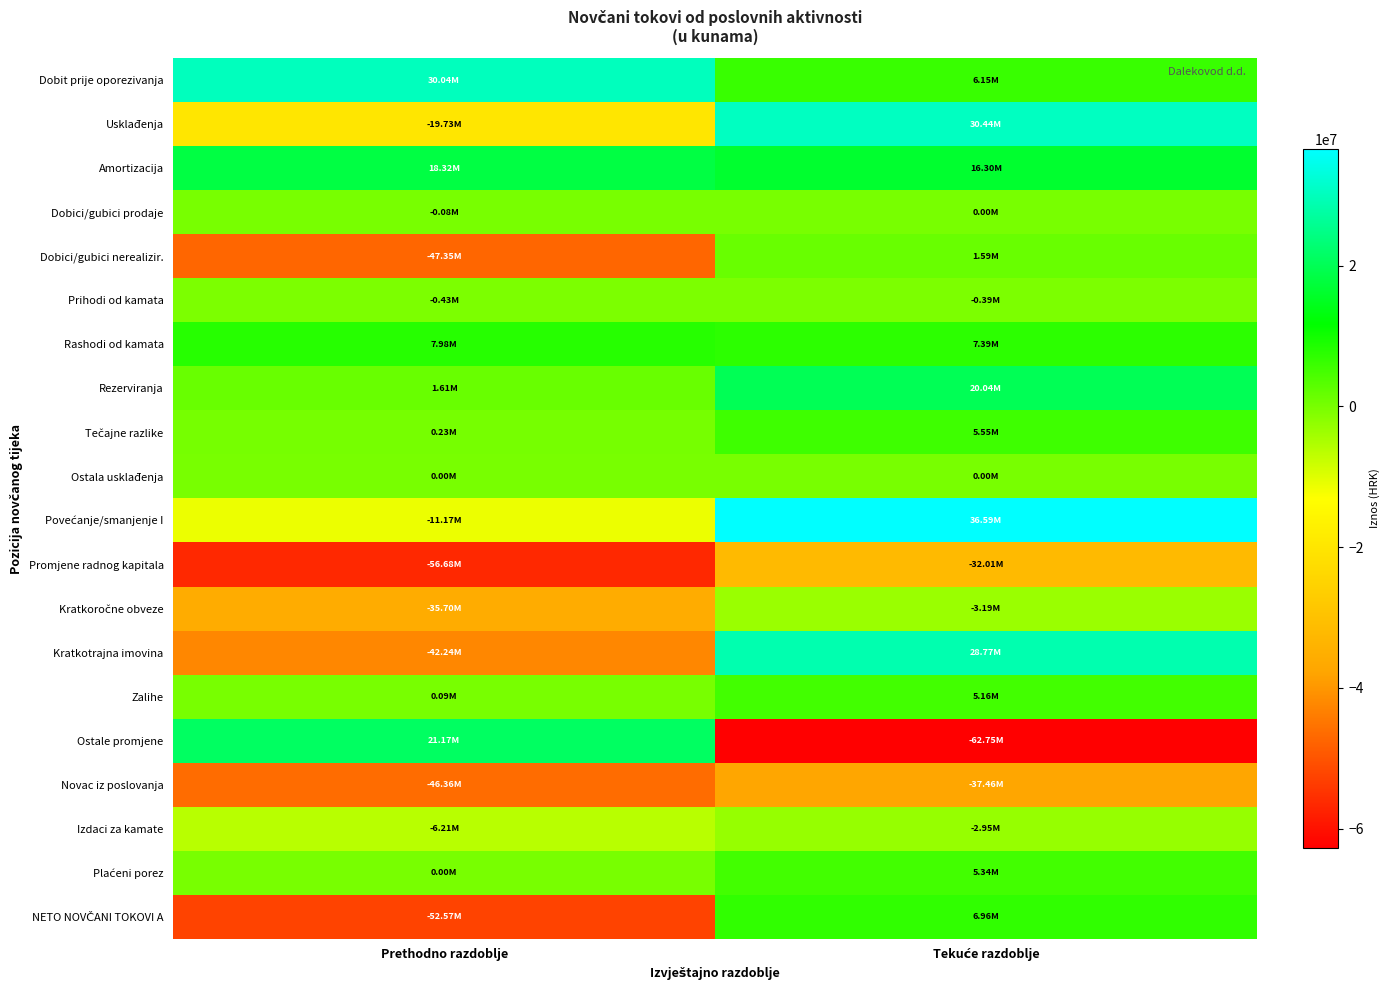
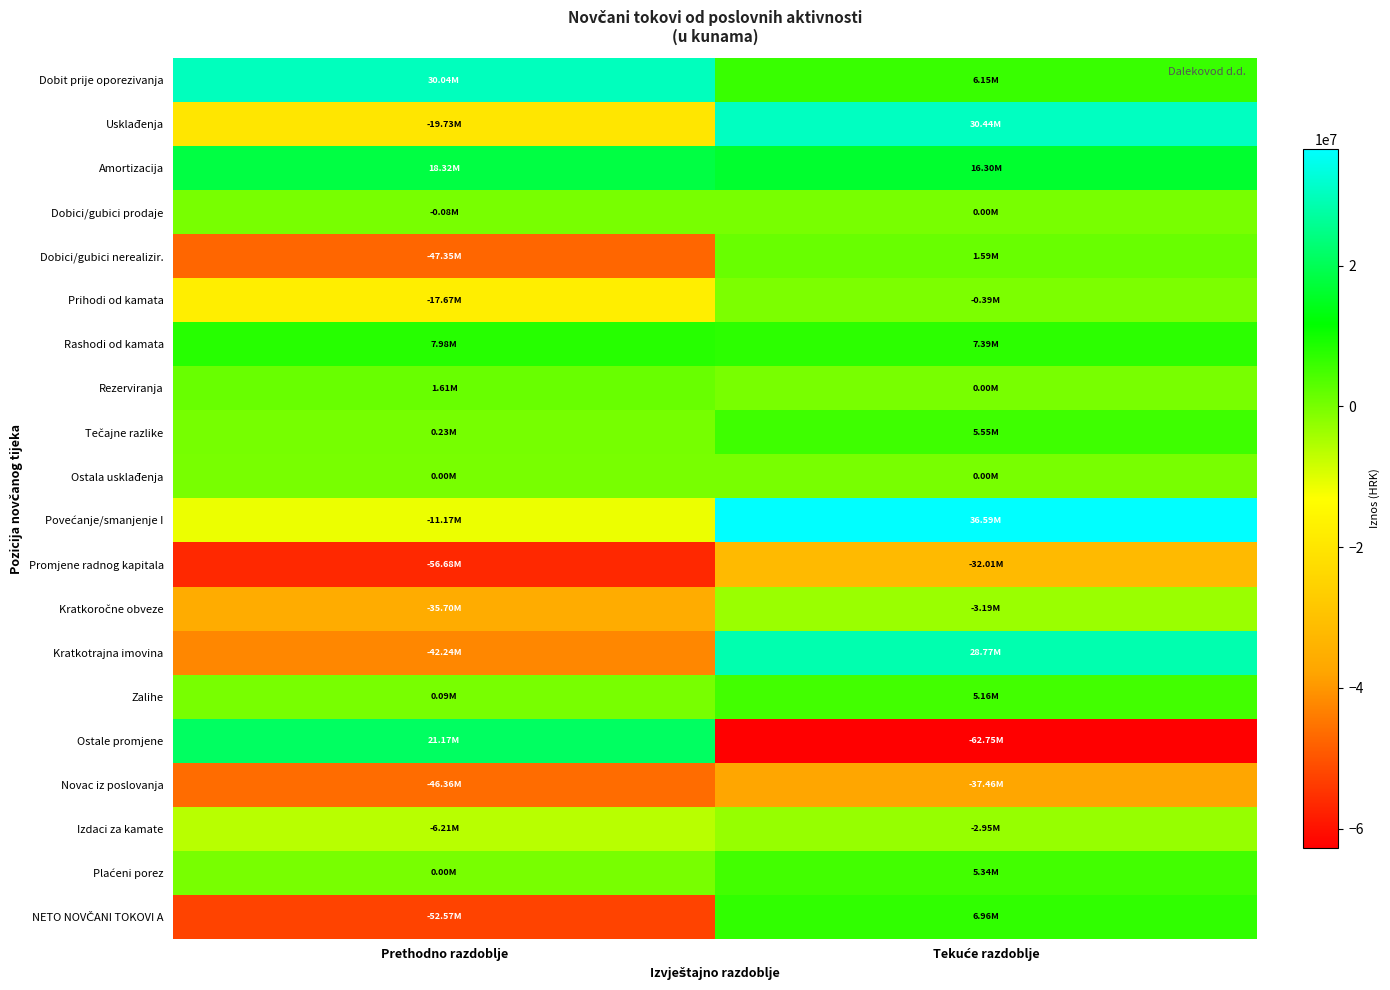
  {
    "Dobit prije oporezivanja": {
      "Prethodno razdoblje": "30.04M"
    },
    "Usklađenja": {
      "Prethodno razdoblje": "-19.73M",
      "Tekuće razdoblje": "30.44M"
    },
    "Amortizacija": {
      "Prethodno razdoblje": "18.32M",
      "Tekuće razdoblje": "16.30M"
    },
    "Dobici/gubici prodaje": {
      "Prethodno razdoblje": "-0.08M",
      "Tekuće razdoblje": "0.00M"
    },
    "Dobici/gubici nerealizir.": {
      "Prethodno razdoblje": "-47.35M",
      "Tekuće razdoblje": "1.59M"
    },
    "Prihodi od kamata": {
-     "Prethodno razdoblje": "-0.43M",
+     "Prethodno razdoblje": "-17.67M",
      "Tekuće razdoblje": "-0.39M"
    },
    "Rashodi od kamata": {
      "Prethodno razdoblje": "7.98M",
      "Tekuće razdoblje": "7.39M"
    },
    "Rezerviranja": {
      "Prethodno razdoblje": "1.61M",
-     "Tekuće razdoblje": "20.04M"
+     "Tekuće razdoblje": "0.00M"
    },
    "Tečajne razlike": {
      "Prethodno razdoblje": "0.23M",
      "Tekuće razdoblje": "5.55M"
    },
    "Ostala usklađenja": {
      "Prethodno razdoblje": "0.00M",
      "Tekuće razdoblje": "0.00M"
    },
    "Povećanje/smanjenje I": {
      "Prethodno razdoblje": "-11.17M",
      "Tekuće razdoblje": "36.59M"
    },
    "Promjene radnog kapitala": {
      "Prethodno razdoblje": "-56.68M",
      "Tekuće razdoblje": "-32.01M"
    },
    "Kratkoročne obveze": {
      "Prethodno razdoblje": "-35.70M",
      "Tekuće razdoblje": "-3.19M"
    },
    "Kratkotrajna imovina": {
      "Prethodno razdoblje": "-42.24M",
      "Tekuće razdoblje": "28.77M"
    },
    "Zalihe": {
      "Prethodno razdoblje": "0.09M",
      "Tekuće razdoblje": "5.16M"
    },
    "Ostale promjene": {
      "Prethodno razdoblje": "21.17M",
      "Tekuće razdoblje": "-62.75M"
    },
    "Novac iz poslovanja": {
      "Prethodno razdoblje": "-46.36M",
      "Tekuće razdoblje": "-37.46M"
    },
    "Izdaci za kamate": {
      "Prethodno razdoblje": "-6.21M",
      "Tekuće razdoblje": "-2.95M"
    },
    "Plaćeni porez": {
      "Prethodno razdoblje": "0.00M",
      "Tekuće razdoblje": "5.34M"
    },
    "NETO NOVČANI TOKOVI A": {
      "Prethodno razdoblje": "-52.57M",
      "Tekuće razdoblje": "6.96M"
    }
  }
